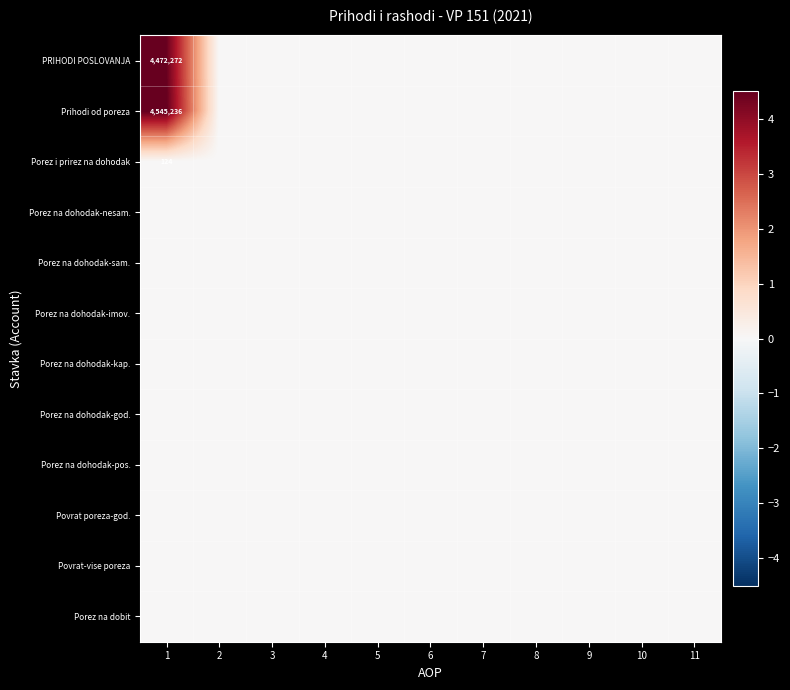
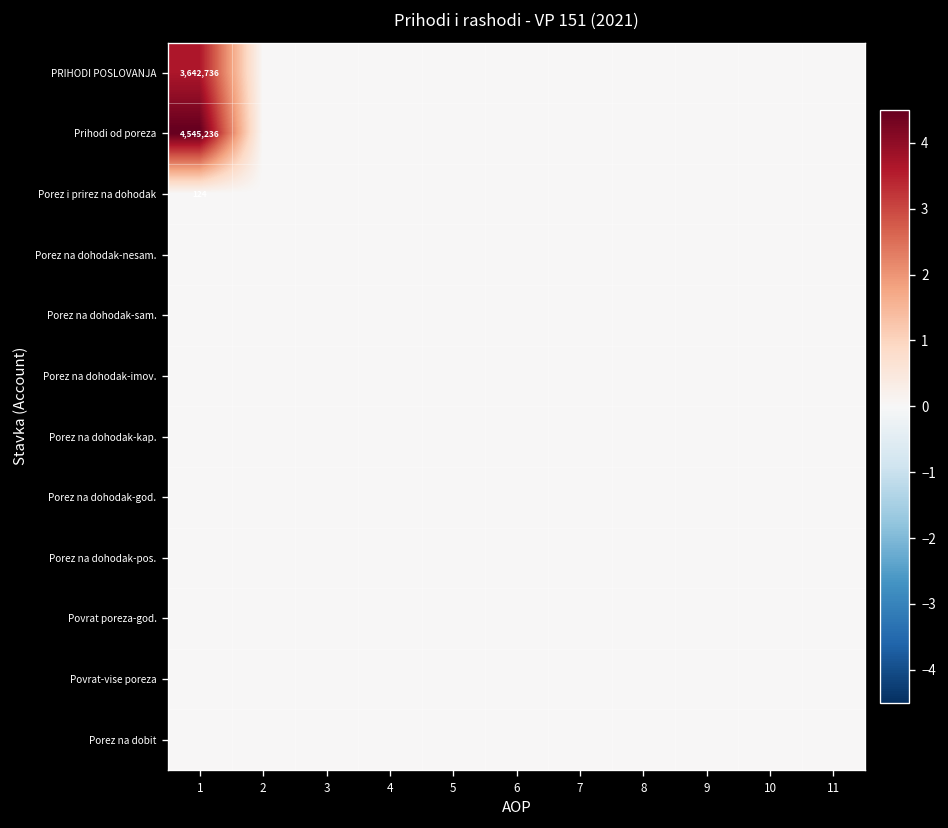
  {
    "PRIHODI POSLOVANJA": {
-     "1": "4,472,272"
+     "1": "3,642,736"
    },
    "Prihodi od poreza": {
      "1": "4,545,236"
    }
  }
